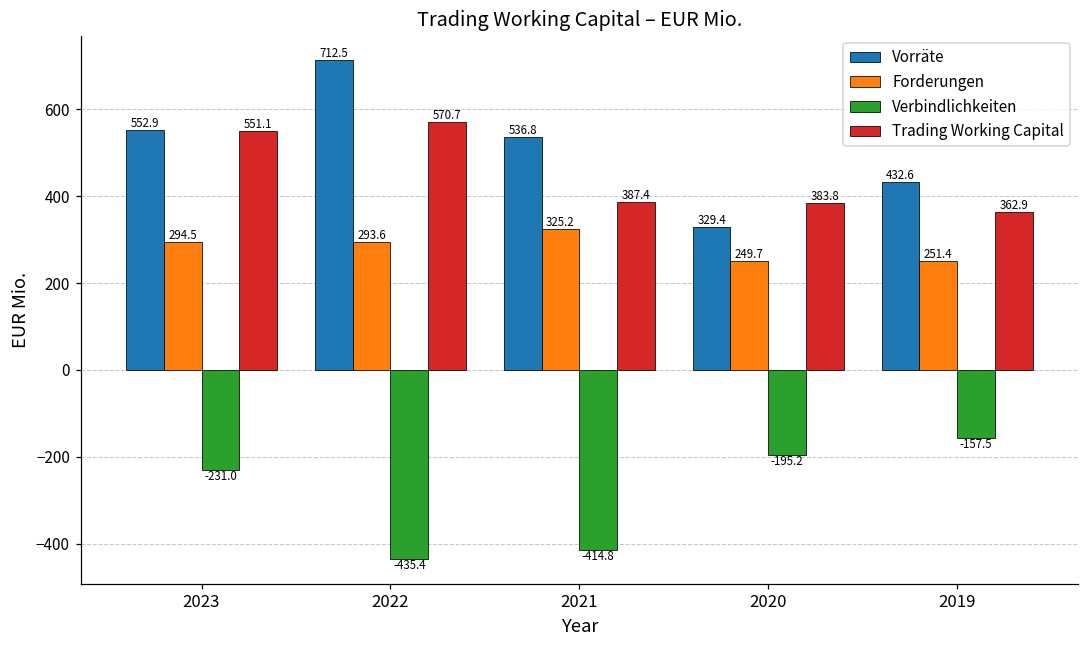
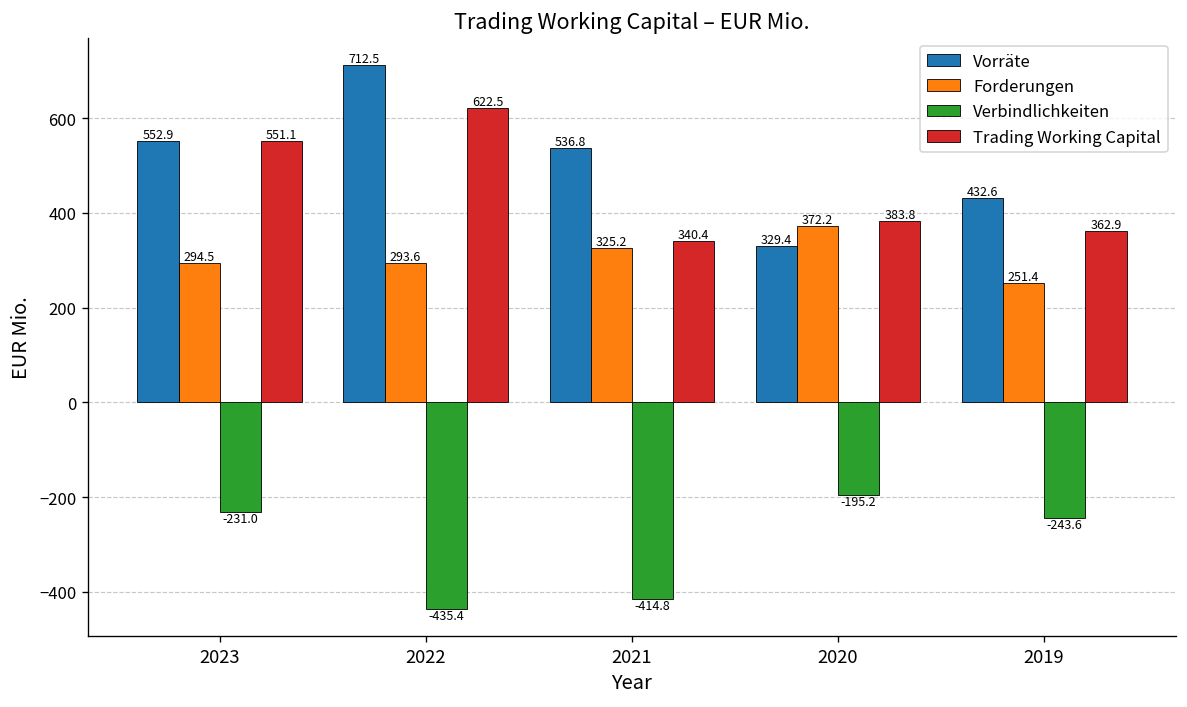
  {
    "Vorräte": {
      "2023": 552.9,
      "2022": 712.5,
      "2021": 536.8,
      "2020": 329.4,
      "2019": 432.6
    },
    "Forderungen": {
      "2023": 294.5,
      "2022": 293.6,
      "2021": 325.2,
-     "2020": 249.7,
+     "2020": 372.2,
      "2019": 251.4
    },
    "Verbindlichkeiten": {
      "2023": -231.0,
      "2022": -435.4,
      "2021": -414.8,
      "2020": -195.2,
-     "2019": -157.5
+     "2019": -243.6
    },
    "Trading Working Capital": {
      "2023": 551.1,
-     "2022": 570.7,
-     "2021": 387.4,
+     "2022": 622.5,
+     "2021": 340.4,
      "2020": 383.8,
      "2019": 362.9
    }
  }
